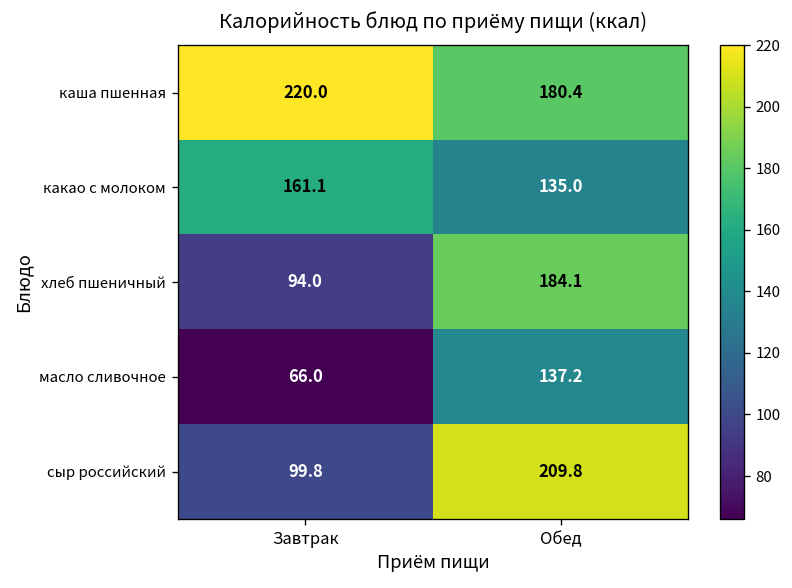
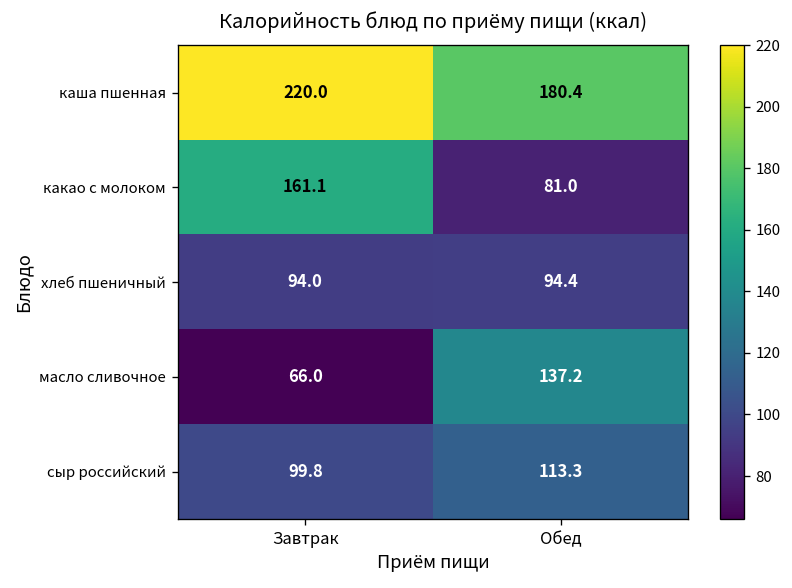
  {
    "каша пшенная": {
      "Завтрак": 220.0,
      "Обед": 180.4
    },
    "какао с молоком": {
      "Завтрак": 161.1,
-     "Обед": 135.0
+     "Обед": 81.0
    },
    "хлеб пшеничный": {
      "Завтрак": 94.0,
-     "Обед": 184.1
+     "Обед": 94.4
    },
    "масло сливочное": {
      "Завтрак": 66.0,
      "Обед": 137.2
    },
    "сыр российский": {
      "Завтрак": 99.8,
-     "Обед": 209.8
+     "Обед": 113.3
    }
  }
